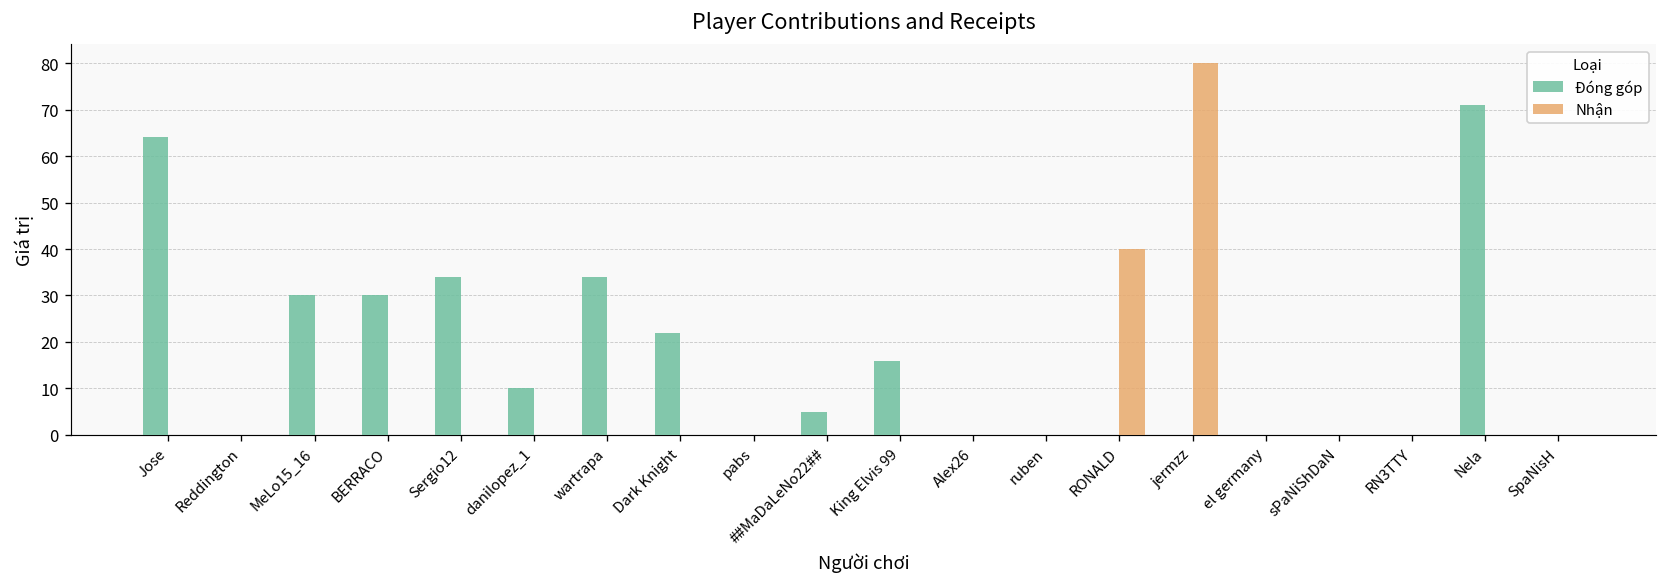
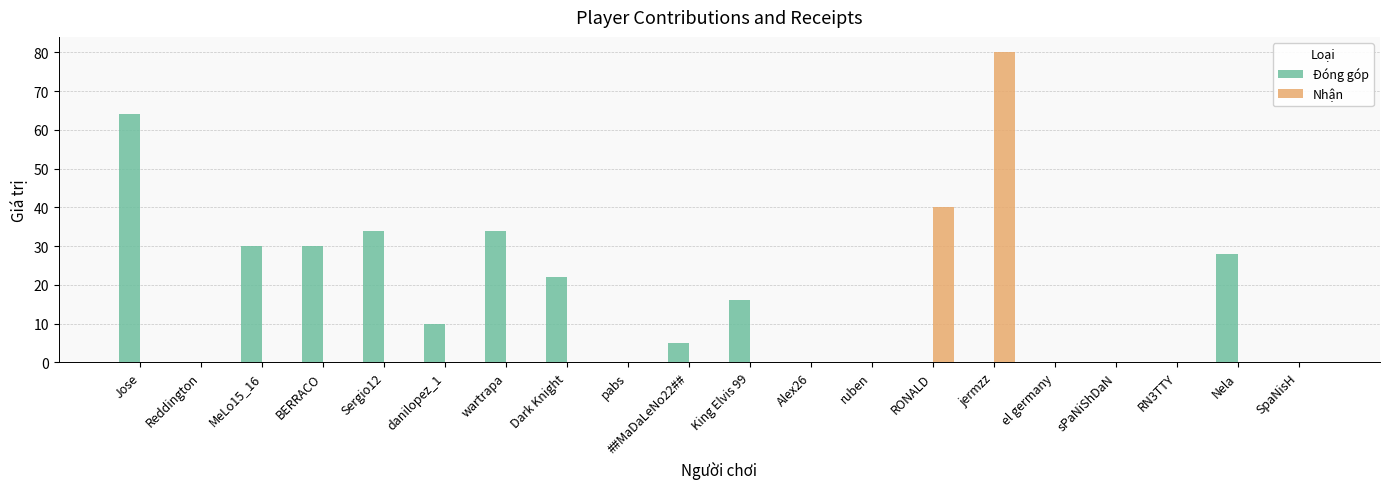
  {
    "Đóng góp": {
      "Jose": 64,
      "Reddington": 0,
      "MeLo15_16": 30,
      "BERRACO": 30,
      "Sergio12": 34,
      "danilopez_1": 10,
      "wartrapa": 34,
      "Dark Knight": 22,
      "pabs": 0,
      "##MaDaLeNo22##": 5,
      "King Elvis 99": 16,
      "Alex26": 0,
      "ruben": 0,
      "RONALD": 0,
      "jermzz": 0,
      "el germany": 0,
      "sPaNiShDaN": 0,
      "RN3TTY": 0,
-     "Nela": 71,
+     "Nela": 28,
      "SpaNisH": 0
    },
    "Nhận": {
      "Jose": 0,
      "Reddington": 0,
      "MeLo15_16": 0,
      "BERRACO": 0,
      "Sergio12": 0,
      "danilopez_1": 0,
      "wartrapa": 0,
      "Dark Knight": 0,
      "pabs": 0,
      "##MaDaLeNo22##": 0,
      "King Elvis 99": 0,
      "Alex26": 0,
      "ruben": 0,
      "RONALD": 40,
      "jermzz": 80,
      "el germany": 0,
      "sPaNiShDaN": 0,
      "RN3TTY": 0,
      "Nela": 0,
      "SpaNisH": 0
    }
  }
